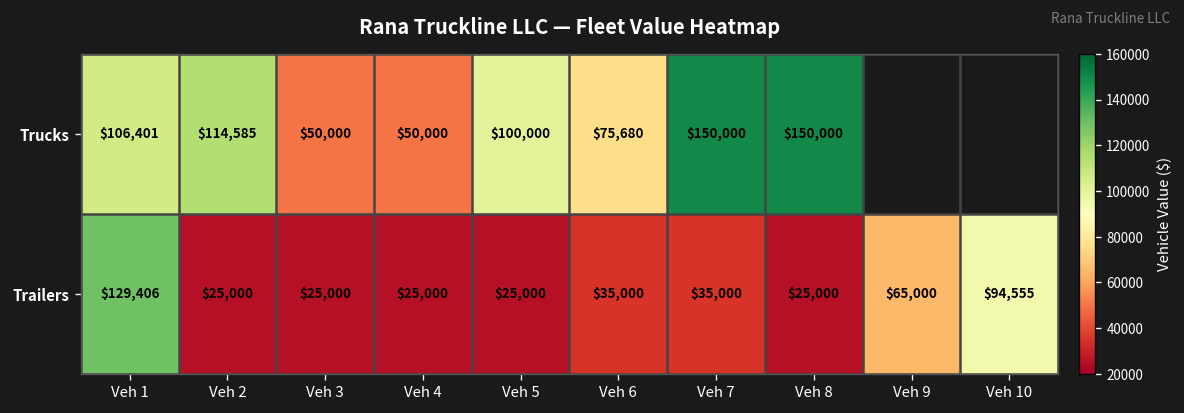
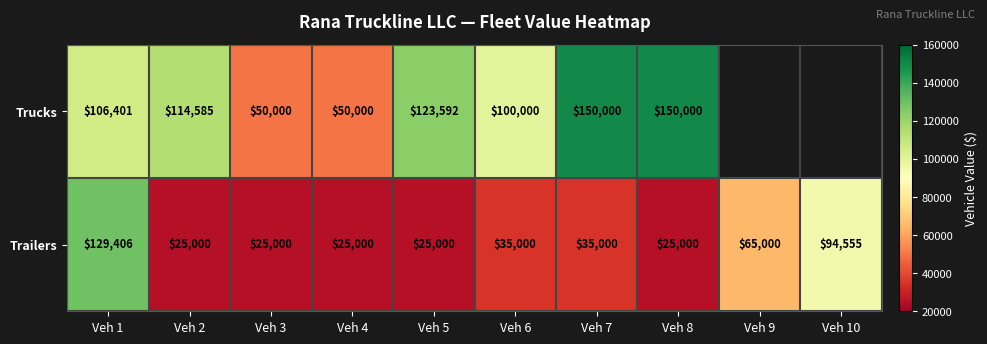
  {
    "Trucks": {
      "Veh 1": "$106,401",
      "Veh 2": "$114,585",
      "Veh 3": "$50,000",
      "Veh 4": "$50,000",
-     "Veh 5": "$100,000",
-     "Veh 6": "$75,680",
+     "Veh 5": "$123,592",
+     "Veh 6": "$100,000",
      "Veh 7": "$150,000",
      "Veh 8": "$150,000"
    },
    "Trailers": {
      "Veh 1": "$129,406",
      "Veh 2": "$25,000",
      "Veh 3": "$25,000",
      "Veh 4": "$25,000",
      "Veh 5": "$25,000",
      "Veh 6": "$35,000",
      "Veh 7": "$35,000",
      "Veh 8": "$25,000",
      "Veh 9": "$65,000",
      "Veh 10": "$94,555"
    }
  }
